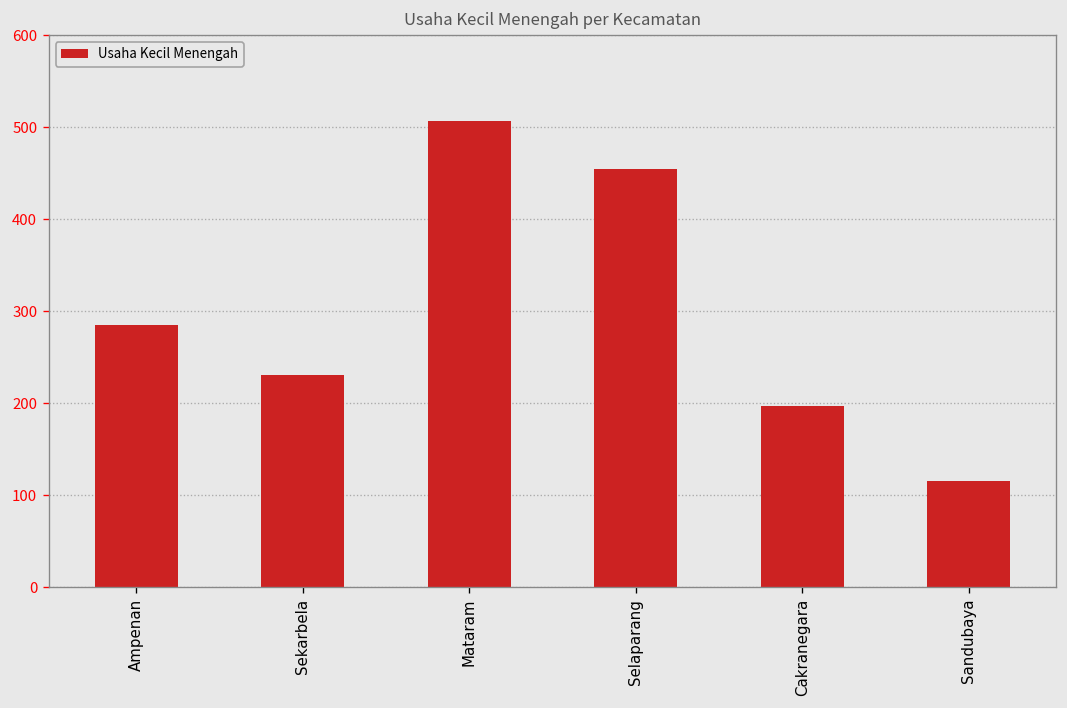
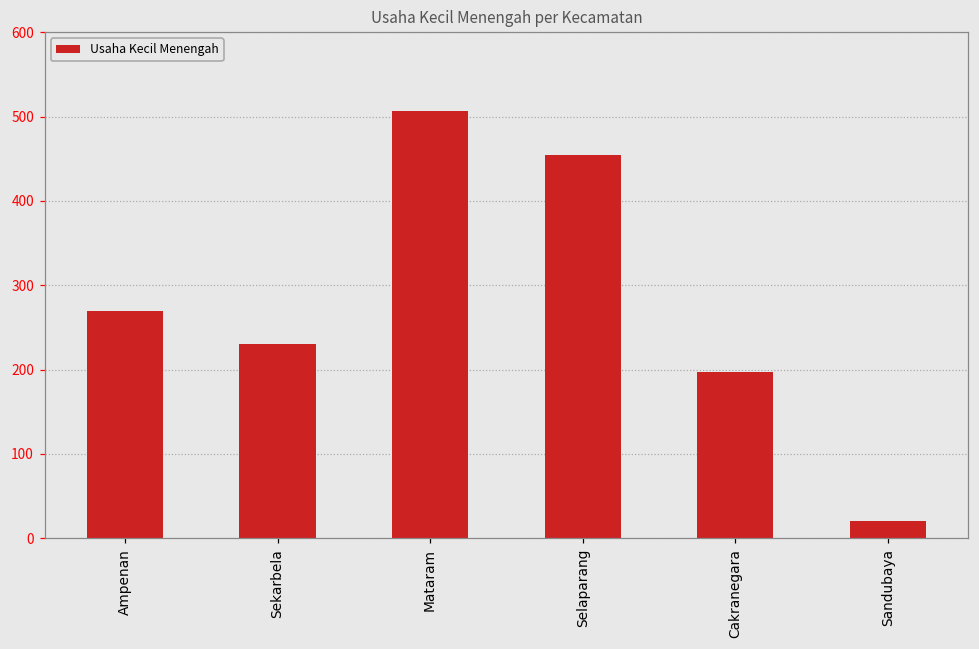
  {
-   "Ampenan": 290,
+   "Ampenan": 270,
    "Sekarbela": 230,
    "Mataram": 510,
    "Selaparang": 460,
    "Cakranegara": 200,
-   "Sandubaya": 120
+   "Sandubaya": 20
  }
